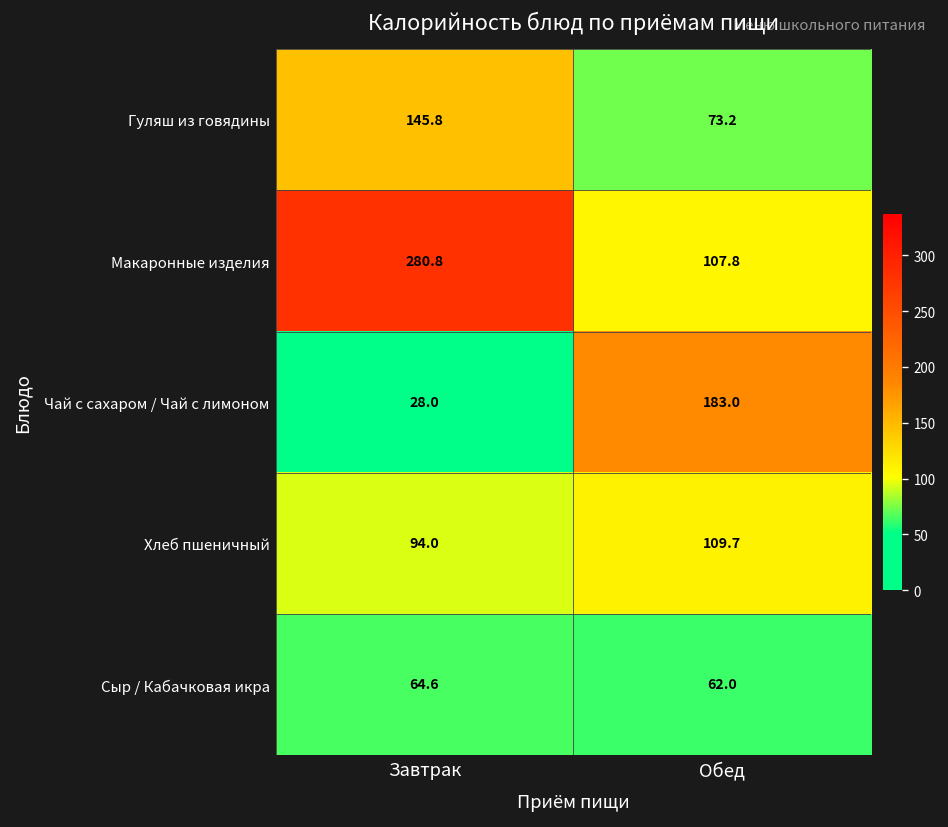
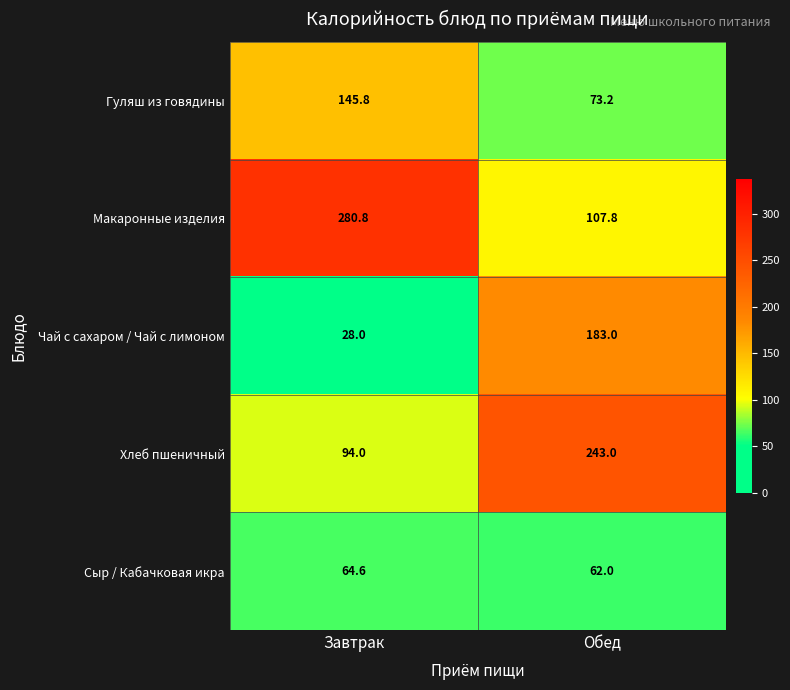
  {
    "Гуляш из говядины": {
      "Завтрак": 145.8,
      "Обед": 73.2
    },
    "Макаронные изделия": {
      "Завтрак": 280.8,
      "Обед": 107.8
    },
    "Чай с сахаром / Чай с лимоном": {
      "Завтрак": 28.0,
      "Обед": 183.0
    },
    "Хлеб пшеничный": {
      "Завтрак": 94.0,
-     "Обед": 109.7
+     "Обед": 243.0
    },
    "Сыр / Кабачковая икра": {
      "Завтрак": 64.6,
      "Обед": 62.0
    }
  }
